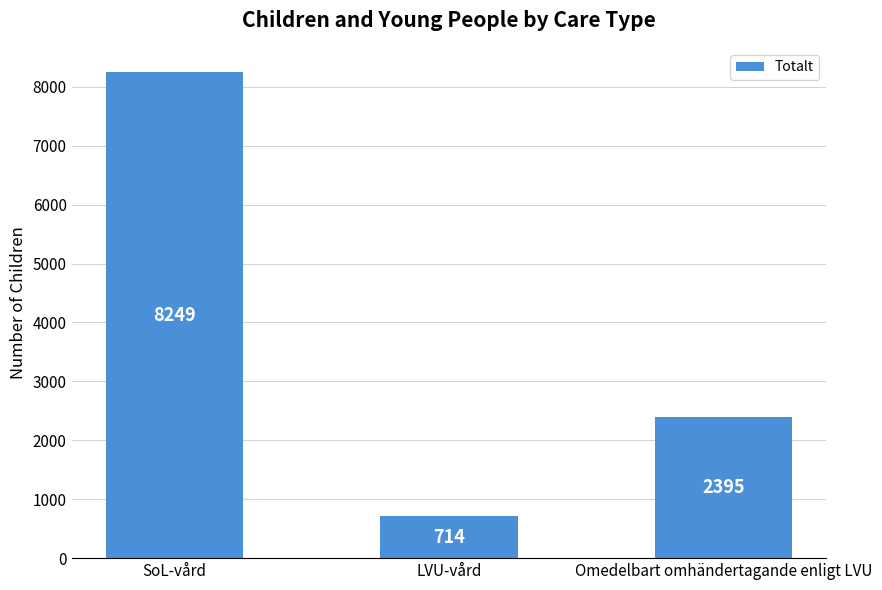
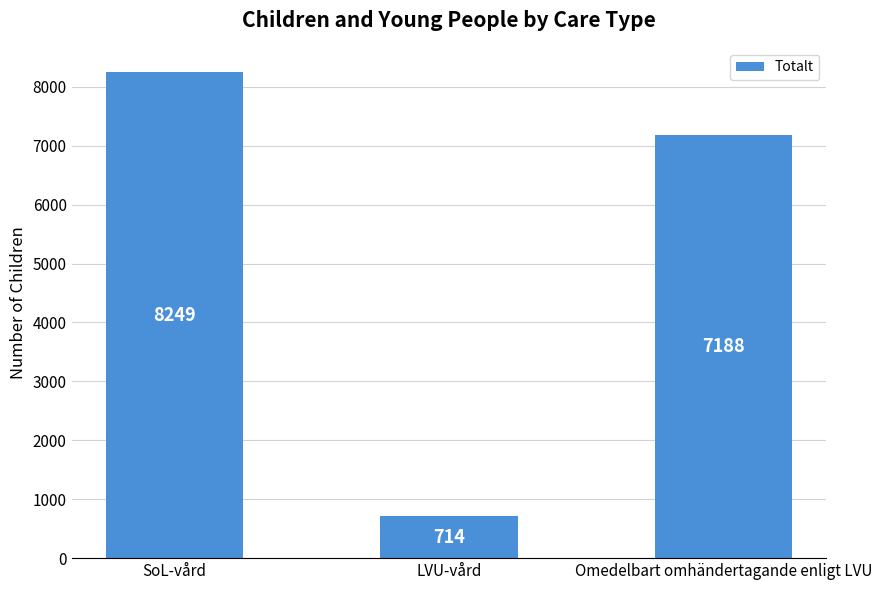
  {
    "SoL-vård": 8249,
    "LVU-vård": 714,
-   "Omedelbart omhändertagande enligt LVU": 2395
+   "Omedelbart omhändertagande enligt LVU": 7188
  }
